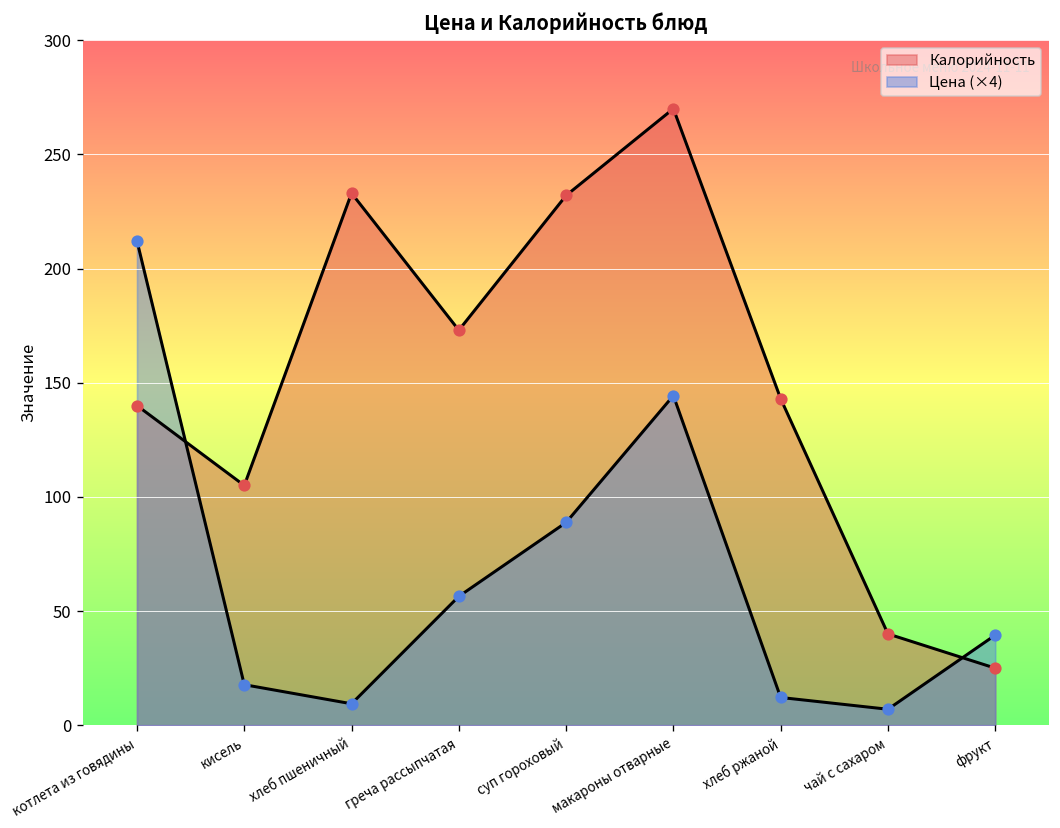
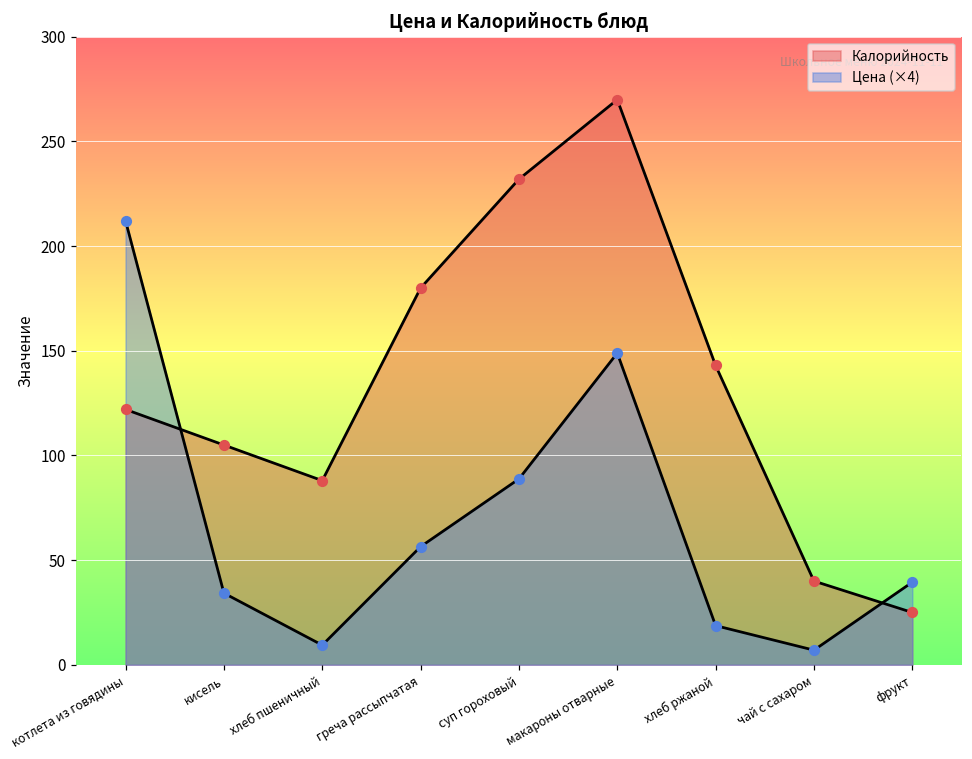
  {
    "Калорийность": {
-     "котлета из говядины": 140,
+     "котлета из говядины": 122,
      "кисель": 105,
-     "хлеб пшеничный": 233,
-     "греча рассыпчатая": 173,
+     "хлеб пшеничный": 88,
+     "греча рассыпчатая": 180,
      "суп гороховый": 232,
      "макароны отварные": 270,
      "хлеб ржаной": 143,
      "чай с сахаром": 40,
      "фрукт": 25
    },
    "Цена (×4)": {
      "котлета из говядины": 212,
-     "кисель": 18,
+     "кисель": 34,
      "хлеб пшеничный": 9,
      "греча рассыпчатая": 56,
      "суп гороховый": 89,
-     "макароны отварные": 144,
-     "хлеб ржаной": 12,
+     "макароны отварные": 149,
+     "хлеб ржаной": 19,
      "чай с сахаром": 7,
      "фрукт": 39
    }
  }
